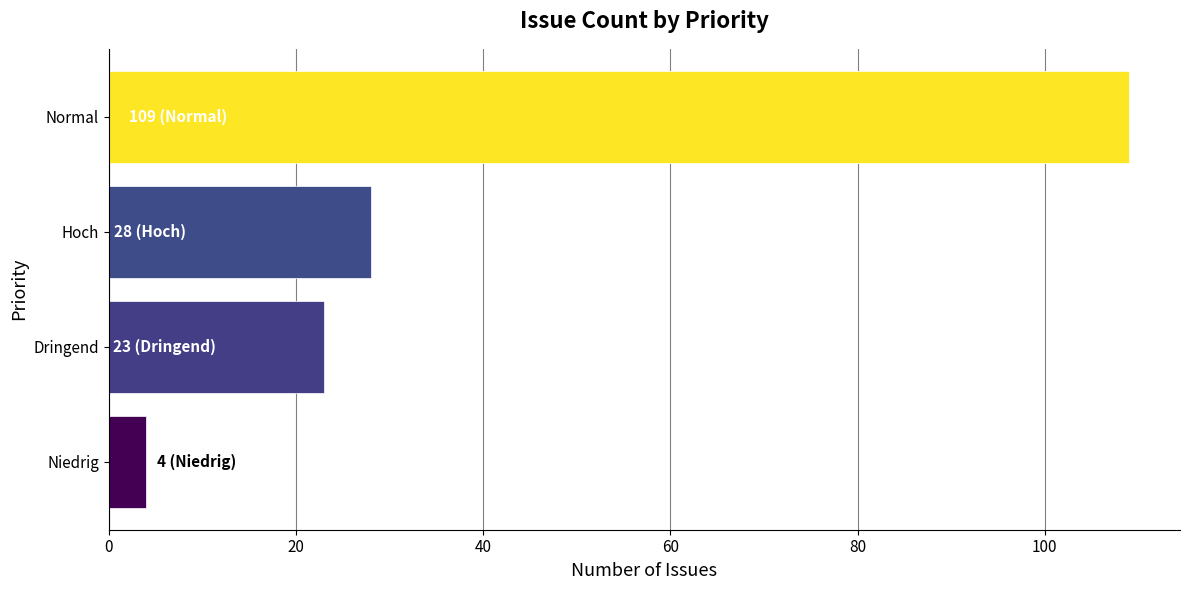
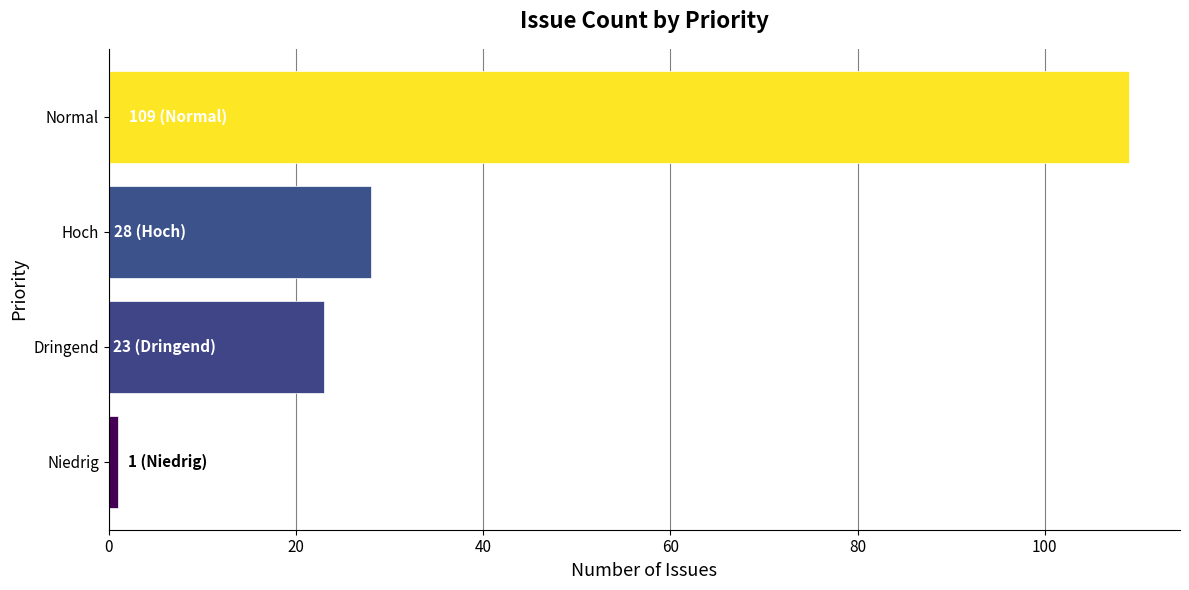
  {
    "Normal": 109,
    "Hoch": 28,
    "Dringend": 23,
-   "Niedrig": 4
+   "Niedrig": 1
  }
